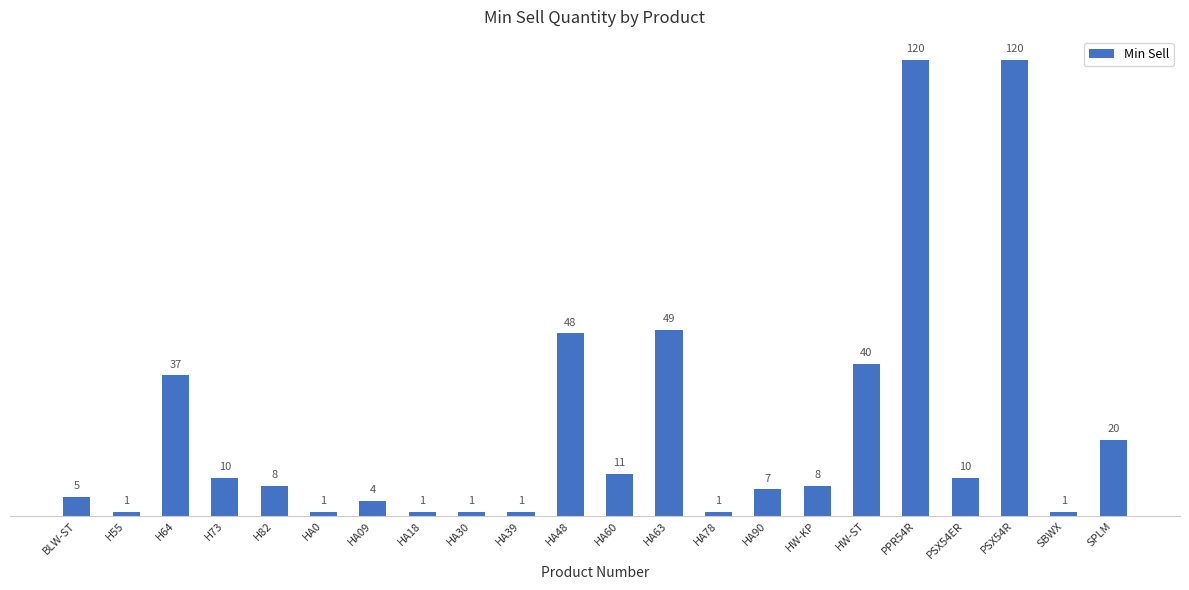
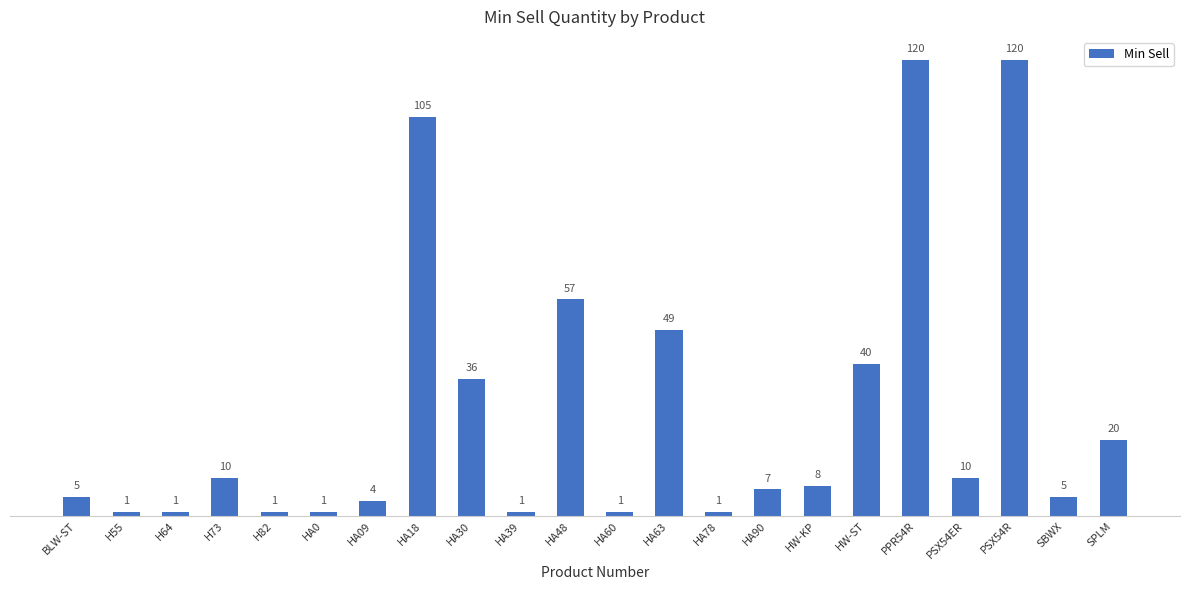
  {
    "BLW-ST": 5,
    "H55": 1,
-   "H64": 37,
+   "H64": 1,
    "H73": 10,
-   "H82": 8,
+   "H82": 1,
    "HA0": 1,
    "HA09": 4,
-   "HA18": 1,
-   "HA30": 1,
+   "HA18": 105,
+   "HA30": 36,
    "HA39": 1,
-   "HA48": 48,
-   "HA60": 11,
+   "HA48": 57,
+   "HA60": 1,
    "HA63": 49,
    "HA78": 1,
    "HA90": 7,
    "HW-KP": 8,
    "HW-ST": 40,
    "PPR54R": 120,
    "PSX54ER": 10,
    "PSX54R": 120,
-   "SBWX": 1,
+   "SBWX": 5,
    "SPLM": 20
  }
